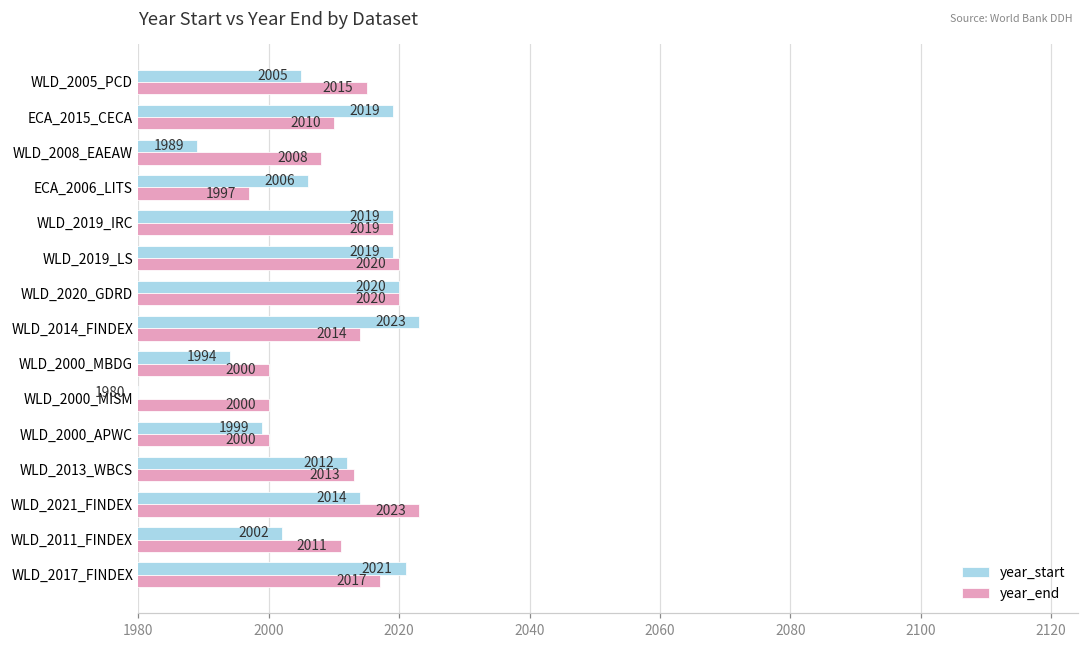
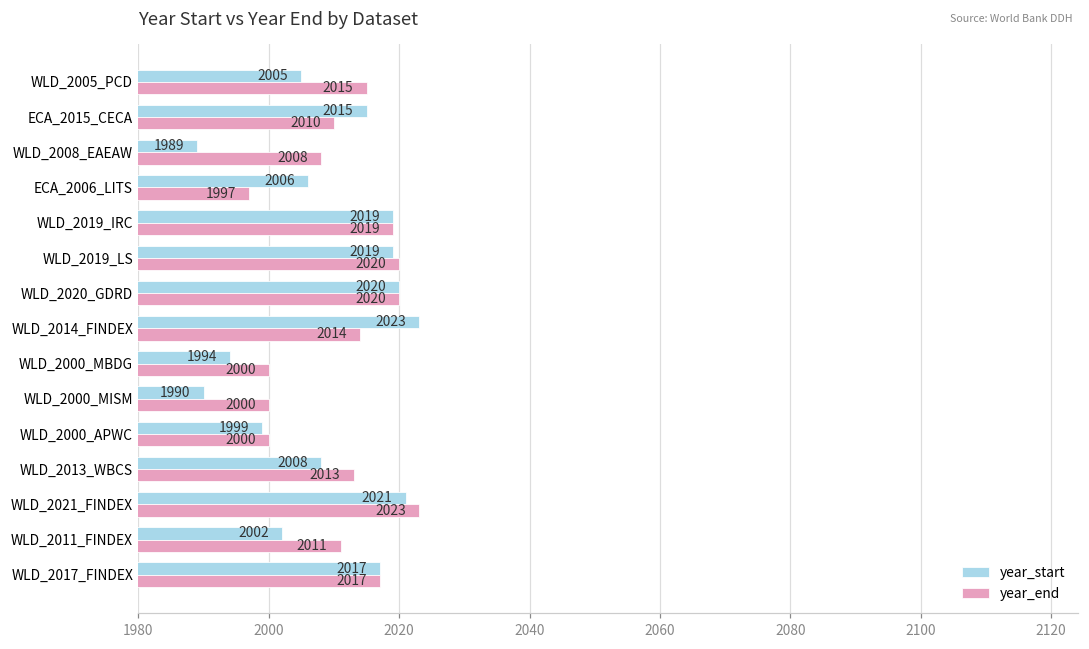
  {
    "year_start": {
      "WLD_2005_PCD": 2005,
-     "ECA_2015_CECA": 2019,
+     "ECA_2015_CECA": 2015,
      "WLD_2008_EAEAW": 1989,
      "ECA_2006_LITS": 2006,
      "WLD_2019_IRC": 2019,
      "WLD_2019_LS": 2019,
      "WLD_2020_GDRD": 2020,
      "WLD_2014_FINDEX": 2023,
      "WLD_2000_MBDG": 1994,
-     "WLD_2000_MISM": 1980,
+     "WLD_2000_MISM": 1990,
      "WLD_2000_APWC": 1999,
-     "WLD_2013_WBCS": 2012,
-     "WLD_2021_FINDEX": 2014,
+     "WLD_2013_WBCS": 2008,
+     "WLD_2021_FINDEX": 2021,
      "WLD_2011_FINDEX": 2002,
-     "WLD_2017_FINDEX": 2021
+     "WLD_2017_FINDEX": 2017
    },
    "year_end": {
      "WLD_2005_PCD": 2015,
      "ECA_2015_CECA": 2010,
      "WLD_2008_EAEAW": 2008,
      "ECA_2006_LITS": 1997,
      "WLD_2019_IRC": 2019,
      "WLD_2019_LS": 2020,
      "WLD_2020_GDRD": 2020,
      "WLD_2014_FINDEX": 2014,
      "WLD_2000_MBDG": 2000,
      "WLD_2000_MISM": 2000,
      "WLD_2000_APWC": 2000,
      "WLD_2013_WBCS": 2013,
      "WLD_2021_FINDEX": 2023,
      "WLD_2011_FINDEX": 2011,
      "WLD_2017_FINDEX": 2017
    }
  }
